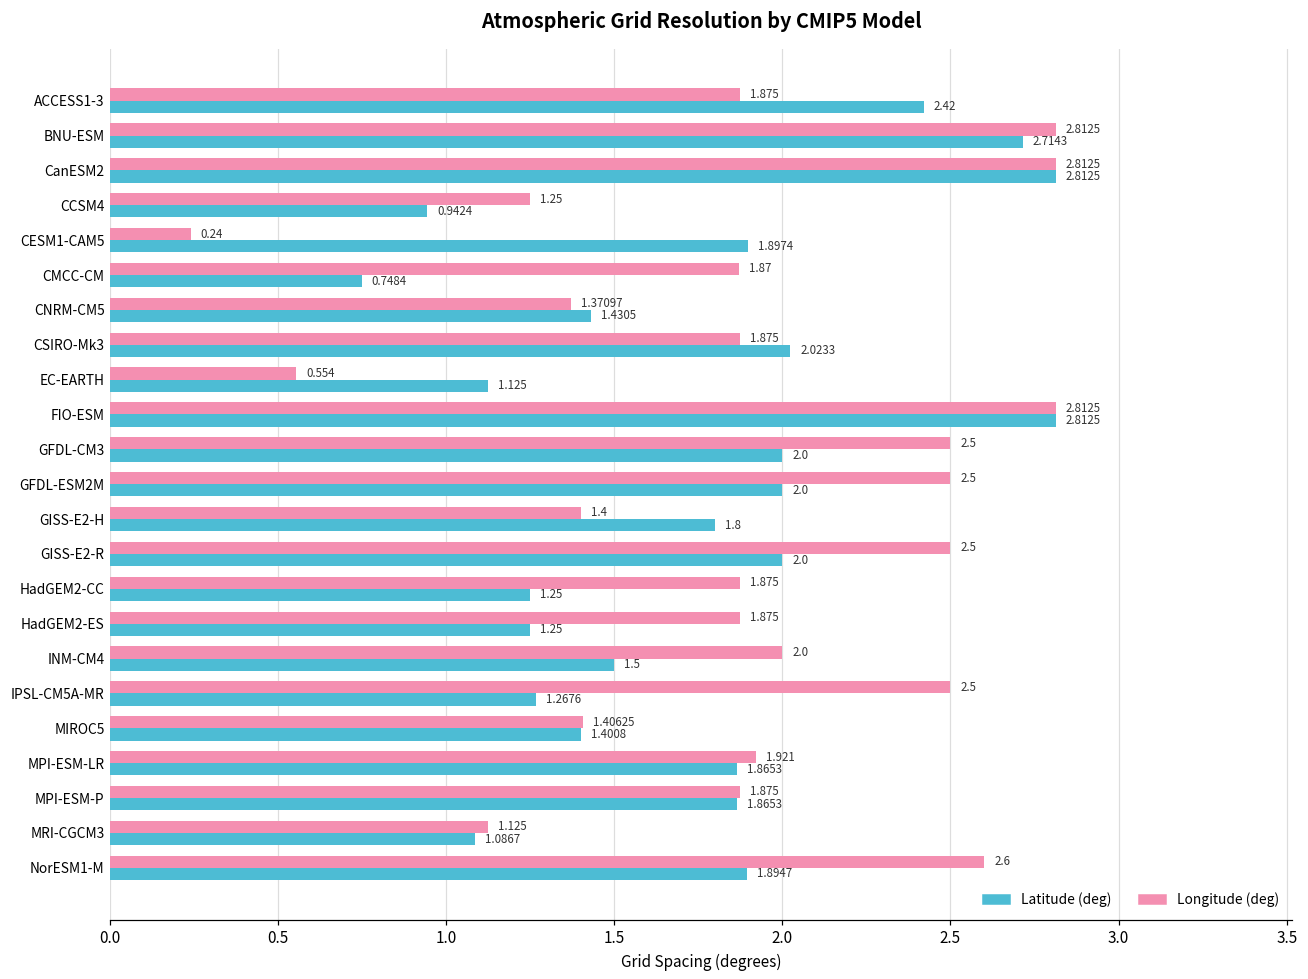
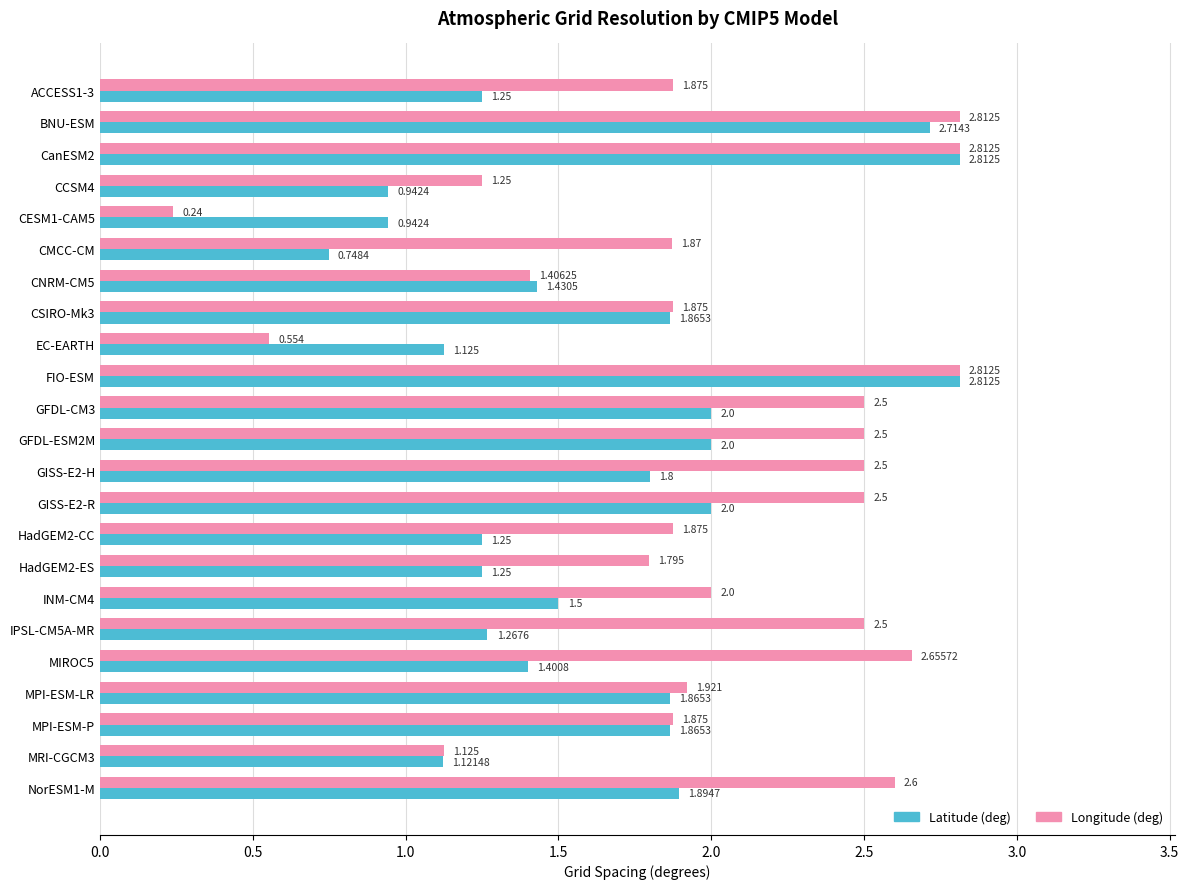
  {
    "Latitude (deg)": {
-     "ACCESS1-3": 2.42,
+     "ACCESS1-3": 1.25,
      "BNU-ESM": 2.7143,
      "CanESM2": 2.8125,
      "CCSM4": 0.9424,
-     "CESM1-CAM5": 1.8974,
+     "CESM1-CAM5": 0.9424,
      "CMCC-CM": 0.7484,
      "CNRM-CM5": 1.4305,
-     "CSIRO-Mk3": 2.0233,
+     "CSIRO-Mk3": 1.8653,
      "EC-EARTH": 1.125,
      "FIO-ESM": 2.8125,
      "GFDL-CM3": 2.0,
      "GFDL-ESM2M": 2.0,
      "GISS-E2-H": 1.8,
      "GISS-E2-R": 2.0,
      "HadGEM2-CC": 1.25,
      "HadGEM2-ES": 1.25,
      "INM-CM4": 1.5,
      "IPSL-CM5A-MR": 1.2676,
      "MIROC5": 1.4008,
      "MPI-ESM-LR": 1.8653,
      "MPI-ESM-P": 1.8653,
-     "MRI-CGCM3": 1.0867,
+     "MRI-CGCM3": 1.12148,
      "NorESM1-M": 1.8947
    },
    "Longitude (deg)": {
      "ACCESS1-3": 1.875,
      "BNU-ESM": 2.8125,
      "CanESM2": 2.8125,
      "CCSM4": 1.25,
      "CESM1-CAM5": 0.24,
      "CMCC-CM": 1.87,
-     "CNRM-CM5": 1.37097,
+     "CNRM-CM5": 1.40625,
      "CSIRO-Mk3": 1.875,
      "EC-EARTH": 0.554,
      "FIO-ESM": 2.8125,
      "GFDL-CM3": 2.5,
      "GFDL-ESM2M": 2.5,
-     "GISS-E2-H": 1.4,
+     "GISS-E2-H": 2.5,
      "GISS-E2-R": 2.5,
      "HadGEM2-CC": 1.875,
-     "HadGEM2-ES": 1.875,
+     "HadGEM2-ES": 1.795,
      "INM-CM4": 2.0,
      "IPSL-CM5A-MR": 2.5,
-     "MIROC5": 1.40625,
+     "MIROC5": 2.65572,
      "MPI-ESM-LR": 1.921,
      "MPI-ESM-P": 1.875,
      "MRI-CGCM3": 1.125,
      "NorESM1-M": 2.6
    }
  }
